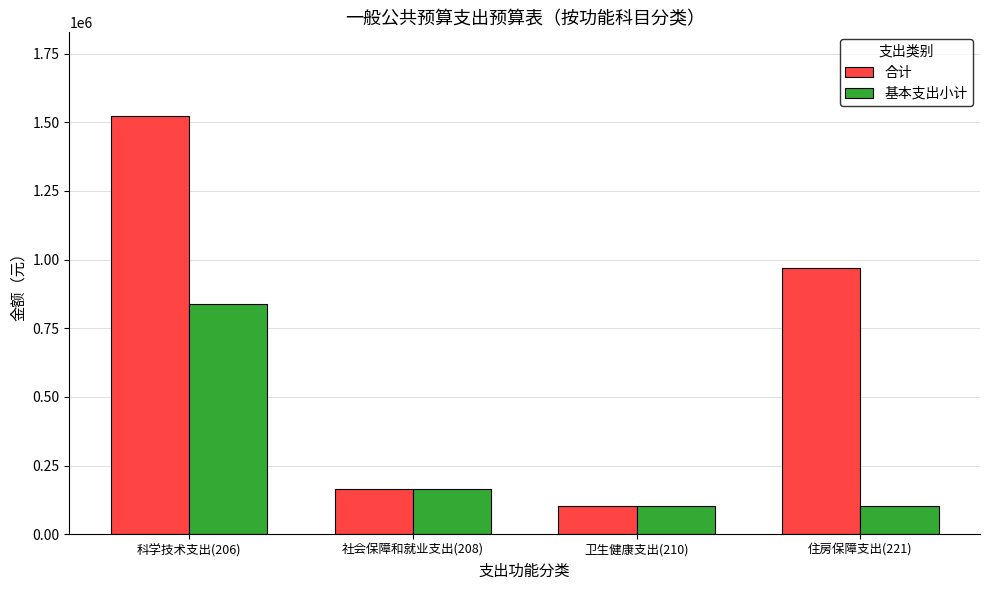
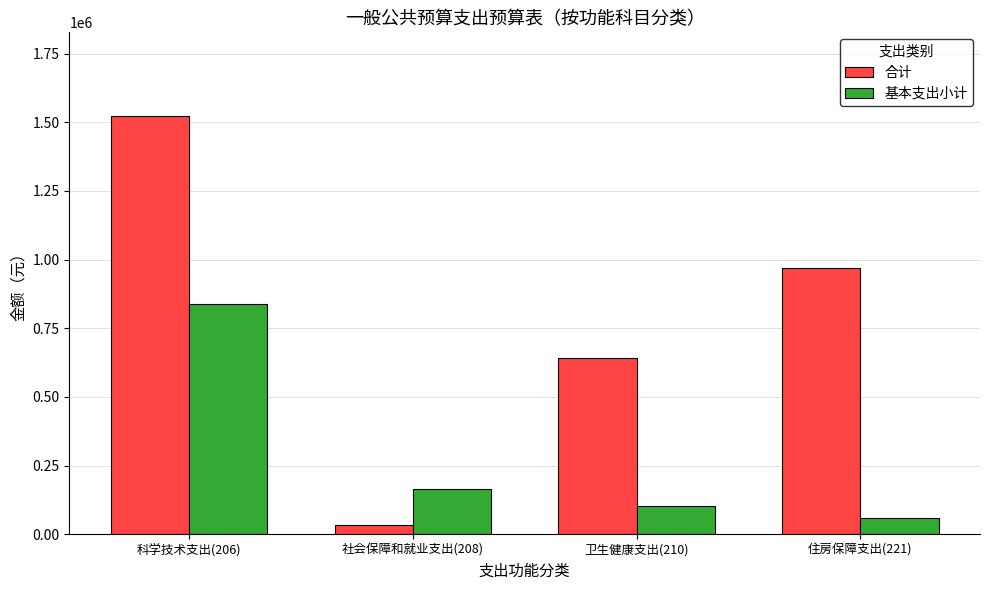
  {
    "合计": {
      "科学技术支出(206)": 1520000,
-     "社会保障和就业支出(208)": 170000,
-     "卫生健康支出(210)": 100000,
+     "社会保障和就业支出(208)": 30000,
+     "卫生健康支出(210)": 640000,
      "住房保障支出(221)": 970000
    },
    "基本支出小计": {
      "科学技术支出(206)": 840000,
      "社会保障和就业支出(208)": 170000,
      "卫生健康支出(210)": 100000,
-     "住房保障支出(221)": 100000
+     "住房保障支出(221)": 60000
    }
  }
